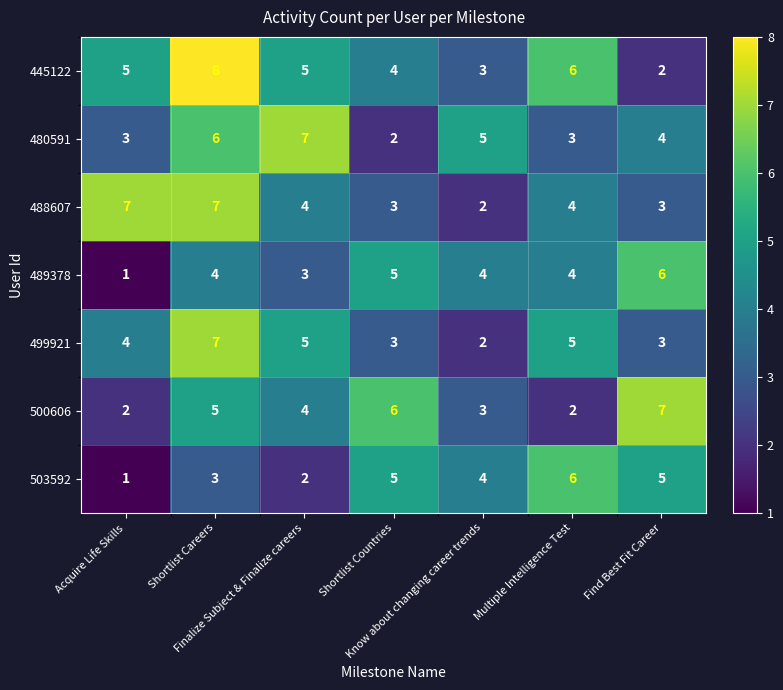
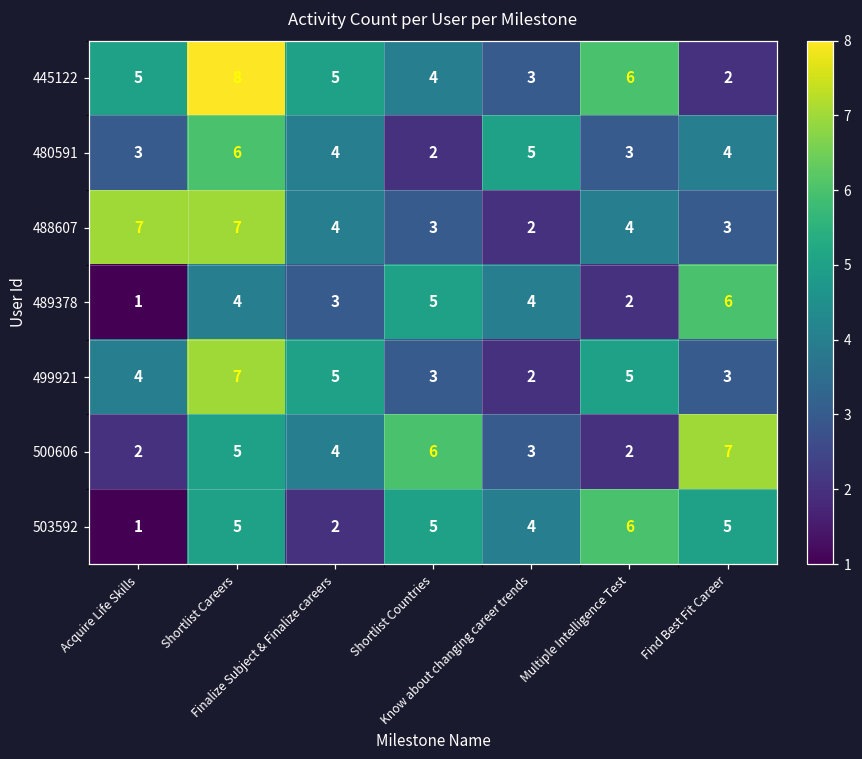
  {
    "445122": {
      "Acquire Life Skills": 5,
      "Finalize Subject & Finalize careers": 5,
      "Shortlist Countries": 4,
      "Know about changing career trends": 3,
      "Multiple Intelligence Test": 6,
      "Find Best Fit Career": 2
    },
    "480591": {
      "Acquire Life Skills": 3,
      "Shortlist Careers": 6,
-     "Finalize Subject & Finalize careers": 7,
+     "Finalize Subject & Finalize careers": 4,
      "Shortlist Countries": 2,
      "Know about changing career trends": 5,
      "Multiple Intelligence Test": 3,
      "Find Best Fit Career": 4
    },
    "488607": {
      "Acquire Life Skills": 7,
      "Shortlist Careers": 7,
      "Finalize Subject & Finalize careers": 4,
      "Shortlist Countries": 3,
      "Know about changing career trends": 2,
      "Multiple Intelligence Test": 4,
      "Find Best Fit Career": 3
    },
    "489378": {
      "Acquire Life Skills": 1,
      "Shortlist Careers": 4,
      "Finalize Subject & Finalize careers": 3,
      "Shortlist Countries": 5,
      "Know about changing career trends": 4,
-     "Multiple Intelligence Test": 4,
+     "Multiple Intelligence Test": 2,
      "Find Best Fit Career": 6
    },
    "499921": {
      "Acquire Life Skills": 4,
      "Shortlist Careers": 7,
      "Finalize Subject & Finalize careers": 5,
      "Shortlist Countries": 3,
      "Know about changing career trends": 2,
      "Multiple Intelligence Test": 5,
      "Find Best Fit Career": 3
    },
    "500606": {
      "Acquire Life Skills": 2,
      "Shortlist Careers": 5,
      "Finalize Subject & Finalize careers": 4,
      "Shortlist Countries": 6,
      "Know about changing career trends": 3,
      "Multiple Intelligence Test": 2,
      "Find Best Fit Career": 7
    },
    "503592": {
      "Acquire Life Skills": 1,
-     "Shortlist Careers": 3,
+     "Shortlist Careers": 5,
      "Finalize Subject & Finalize careers": 2,
      "Shortlist Countries": 5,
      "Know about changing career trends": 4,
      "Multiple Intelligence Test": 6,
      "Find Best Fit Career": 5
    }
  }
